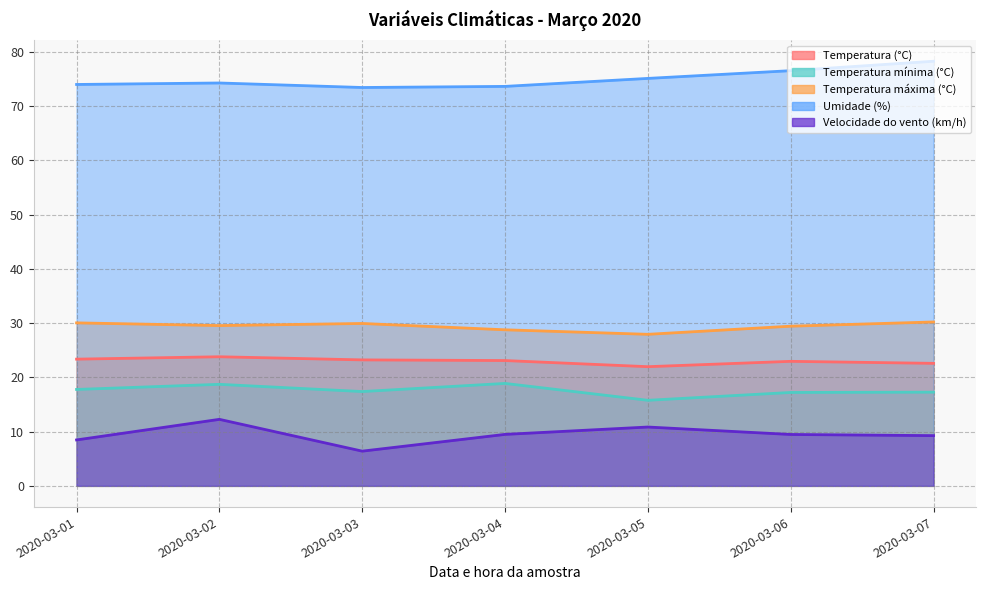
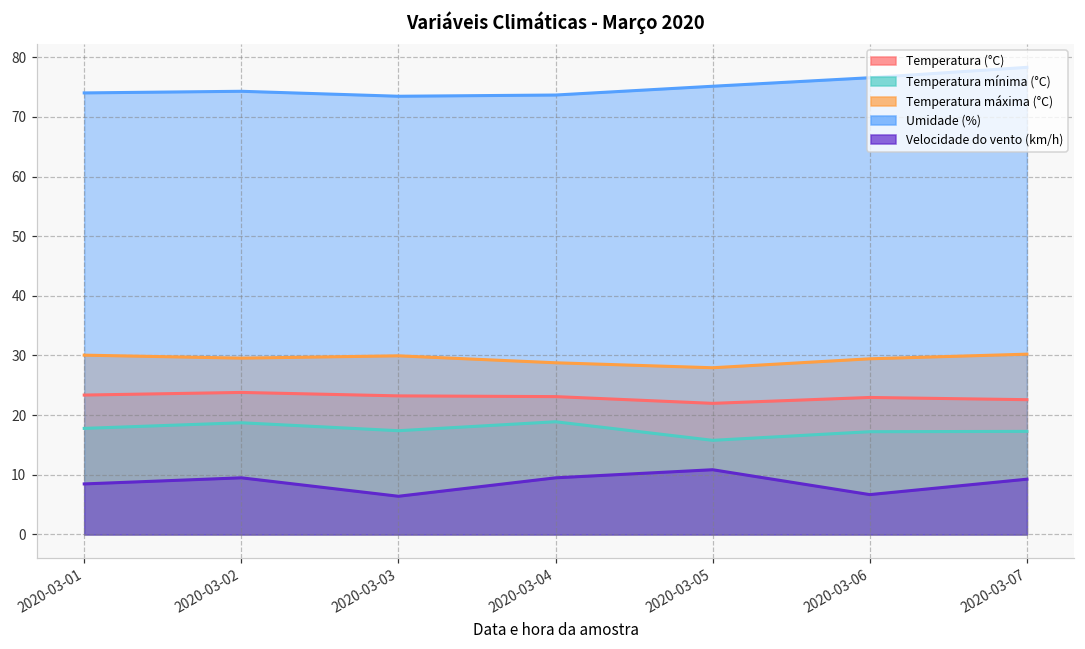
  {
    "Velocidade do vento (km/h)": {
      "2020-03-01": 8,
-     "2020-03-02": 12,
+     "2020-03-02": 9,
      "2020-03-03": 6,
      "2020-03-04": 9,
      "2020-03-05": 11,
-     "2020-03-06": 9,
+     "2020-03-06": 7,
      "2020-03-07": 9
    }
  }
